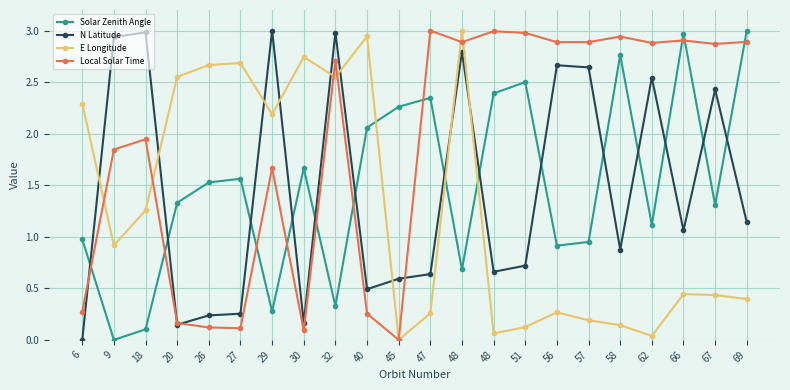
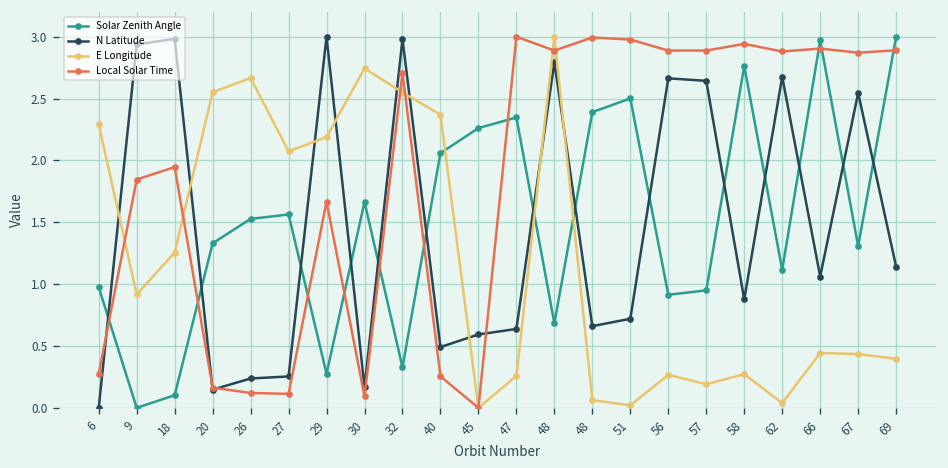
  {
    "Solar Zenith Angle": {
      "6": 0.98,
      "9": 0.00,
      "18": 0.10,
      "20": 1.33,
      "26": 1.53,
      "27": 1.56,
      "29": 0.28,
      "30": 1.66,
      "32": 0.33,
      "40": 2.06,
      "45": 2.26,
      "47": 2.35,
      "51": 2.50,
      "56": 0.91,
      "57": 0.95,
      "58": 2.76,
      "62": 1.12,
      "66": 2.97,
      "67": 1.31,
      "69": 3.00
    },
    "N Latitude": {
      "6": 0.00,
      "26": 0.24,
      "27": 0.25,
      "29": 3.00,
      "30": 0.17,
      "32": 2.98,
      "40": 0.49,
      "45": 0.59,
      "47": 0.64,
      "51": 0.72,
      "56": 2.66,
      "57": 2.64,
      "58": 0.88,
-     "62": 2.54,
+     "62": 2.68,
      "66": 1.06,
-     "67": 2.43,
+     "67": 2.55,
      "69": 1.14
    },
    "E Longitude": {
      "6": 2.29,
      "9": 0.92,
      "18": 1.26,
      "20": 2.55,
      "26": 2.67,
-     "27": 2.69,
+     "27": 2.07,
      "29": 2.19,
      "30": 2.74,
      "32": 2.55,
-     "40": 2.94,
+     "40": 2.37,
      "47": 0.26,
-     "51": 0.12,
+     "51": 0.02,
      "56": 0.27,
      "57": 0.19,
-     "58": 0.14,
+     "58": 0.27,
      "62": 0.04,
      "66": 0.44,
      "67": 0.43,
      "69": 0.40
    },
    "Local Solar Time": {
      "6": 0.27,
      "9": 1.85,
      "18": 1.95,
      "26": 0.12,
      "27": 0.11,
      "29": 1.67,
      "30": 0.09,
      "32": 2.71,
      "40": 0.25,
      "47": 3.00,
      "51": 2.98,
      "56": 2.89,
      "57": 2.89,
      "58": 2.94,
      "62": 2.88,
      "66": 2.90,
      "67": 2.87,
      "69": 2.89
    }
  }
